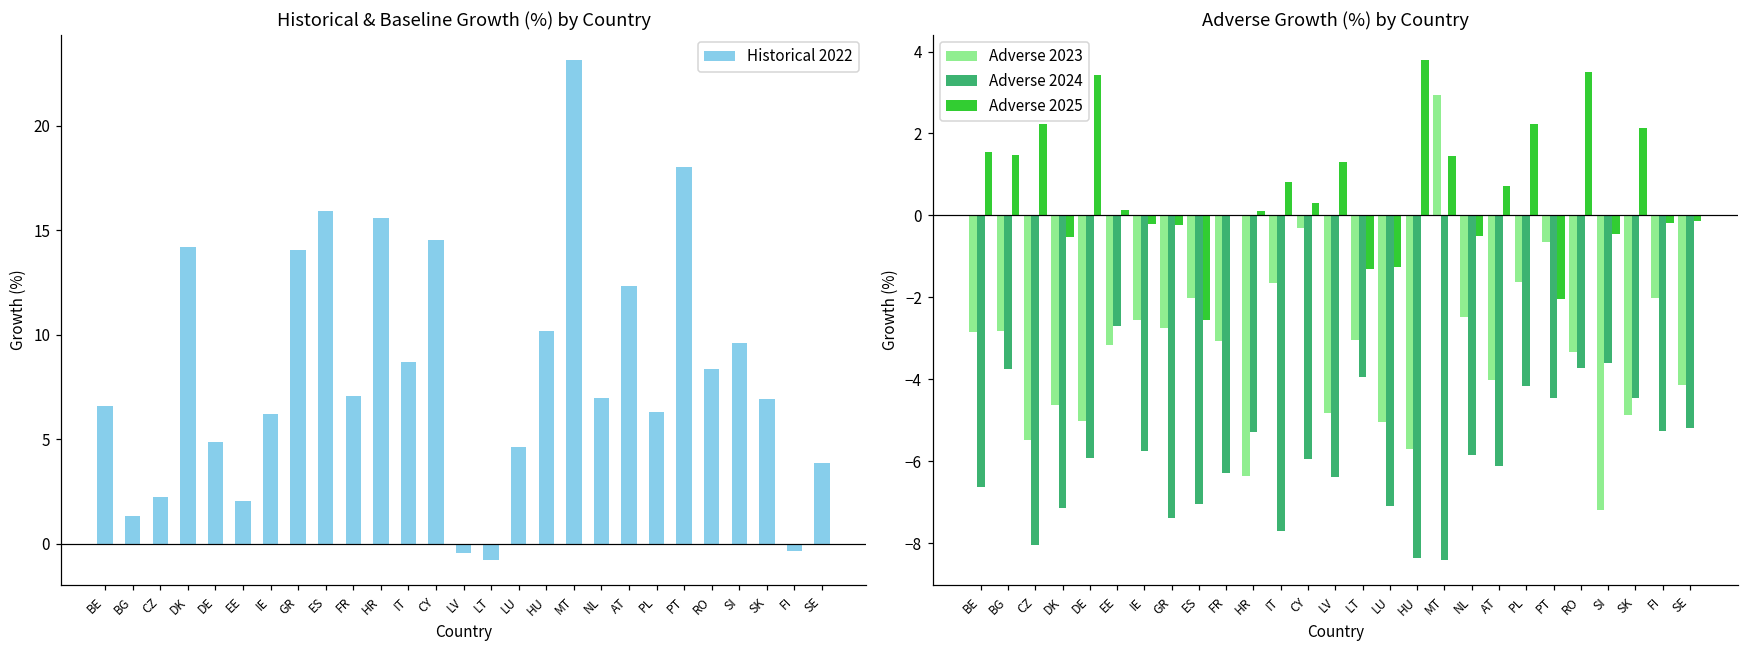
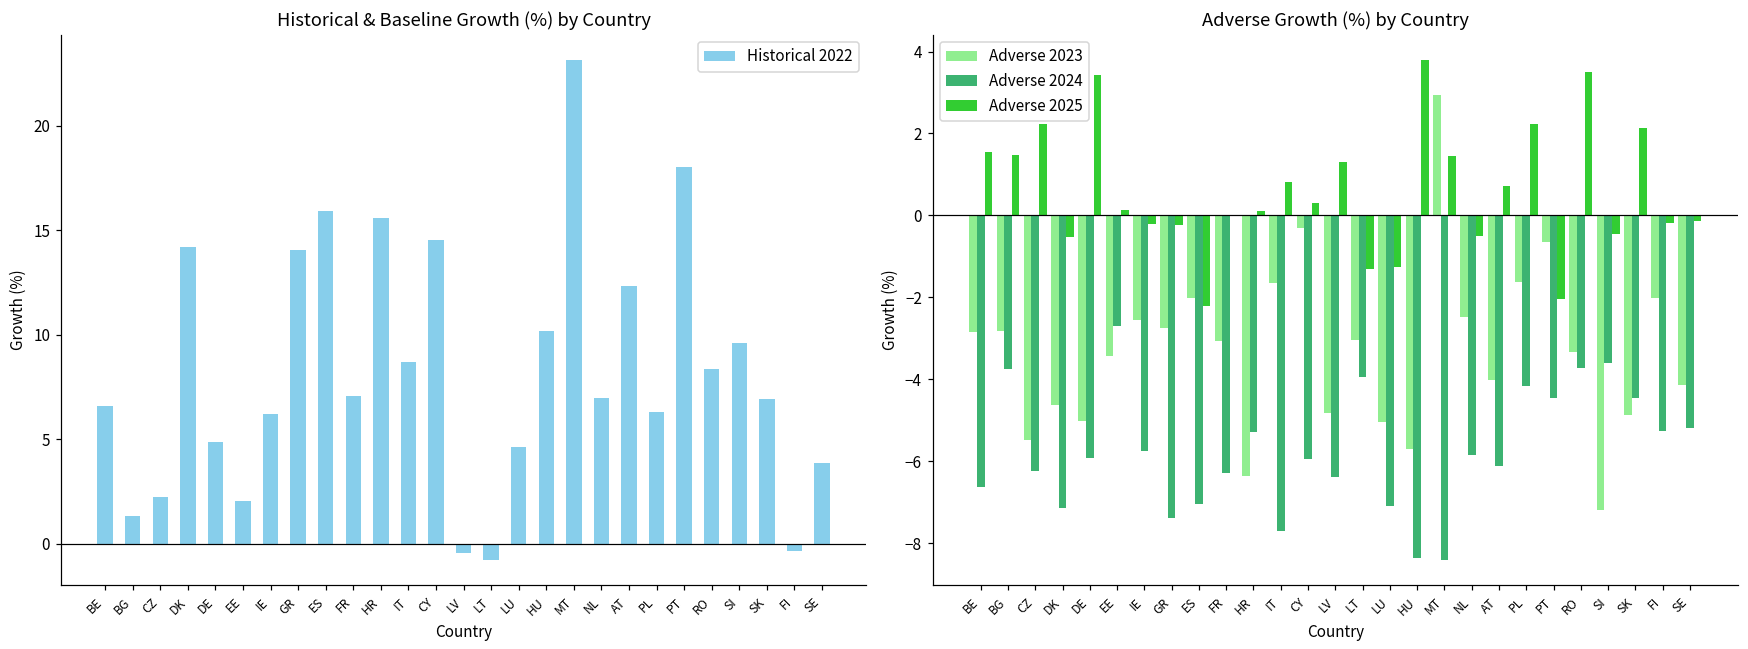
  {
    "Historical & Baseline Growth (%) by Country": {
      "BE": 6.6,
      "BG": 1.3,
      "CZ": 2.2,
      "DK": 14.2,
      "DE": 4.9,
      "EE": 2.1,
      "IE": 6.2,
      "GR": 14.0,
      "ES": 15.9,
      "FR": 7.1,
      "HR": 15.6,
      "IT": 8.7,
      "CY": 14.5,
      "LV": -0.4,
      "LT": -0.8,
      "LU": 4.6,
      "HU": 10.2,
      "MT": 23.2,
      "NL": 7.0,
      "AT": 12.3,
      "PL": 6.3,
      "PT": 18.0,
      "RO": 8.4,
      "SI": 9.6,
      "SK": 6.9,
      "FI": -0.3,
      "SE": 3.9
    },
    "Adverse Growth (%) by Country": {
      "Adverse 2023": {
        "BE": -2.9,
        "BG": -2.8,
        "CZ": -5.5,
        "DK": -4.6,
        "DE": -5.0,
-       "EE": -3.2,
+       "EE": -3.4,
        "IE": -2.5,
        "GR": -2.8,
        "ES": -2.0,
        "FR": -3.1,
        "HR": -6.4,
        "IT": -1.7,
        "CY": -0.3,
        "LV": -4.8,
        "LT": -3.0,
        "LU": -5.1,
        "HU": -5.7,
        "MT": 2.9,
        "NL": -2.5,
        "AT": -4.0,
        "PL": -1.6,
        "PT": -0.6,
        "RO": -3.3,
        "SI": -7.2,
        "SK": -4.9,
        "FI": -2.0,
        "SE": -4.1
      },
      "Adverse 2024": {
        "BE": -6.6,
        "BG": -3.7,
-       "CZ": -8.1,
+       "CZ": -6.2,
        "DK": -7.1,
        "DE": -5.9,
        "EE": -2.7,
        "IE": -5.8,
        "GR": -7.4,
        "ES": -7.1,
        "FR": -6.3,
        "HR": -5.3,
        "IT": -7.7,
        "CY": -5.9,
        "LV": -6.4,
        "LT": -3.9,
        "LU": -7.1,
        "HU": -8.4,
        "MT": -8.4,
        "NL": -5.8,
        "AT": -6.1,
        "PL": -4.2,
        "PT": -4.5,
        "RO": -3.7,
        "SI": -3.6,
        "SK": -4.5,
        "FI": -5.3,
        "SE": -5.2
      },
      "Adverse 2025": {
        "BE": 1.5,
        "BG": 1.5,
        "CZ": 2.2,
        "DK": -0.5,
        "DE": 3.4,
        "EE": 0.1,
        "IE": -0.2,
        "GR": -0.2,
-       "ES": -2.6,
+       "ES": -2.2,
        "HR": 0.1,
        "IT": 0.8,
        "CY": 0.3,
        "LV": 1.3,
        "LT": -1.3,
        "LU": -1.3,
        "HU": 3.8,
        "MT": 1.5,
        "NL": -0.5,
        "AT": 0.7,
        "PL": 2.2,
        "PT": -2.1,
        "RO": 3.5,
        "SI": -0.4,
        "SK": 2.1,
        "FI": -0.2,
        "SE": -0.1
      }
    }
  }
